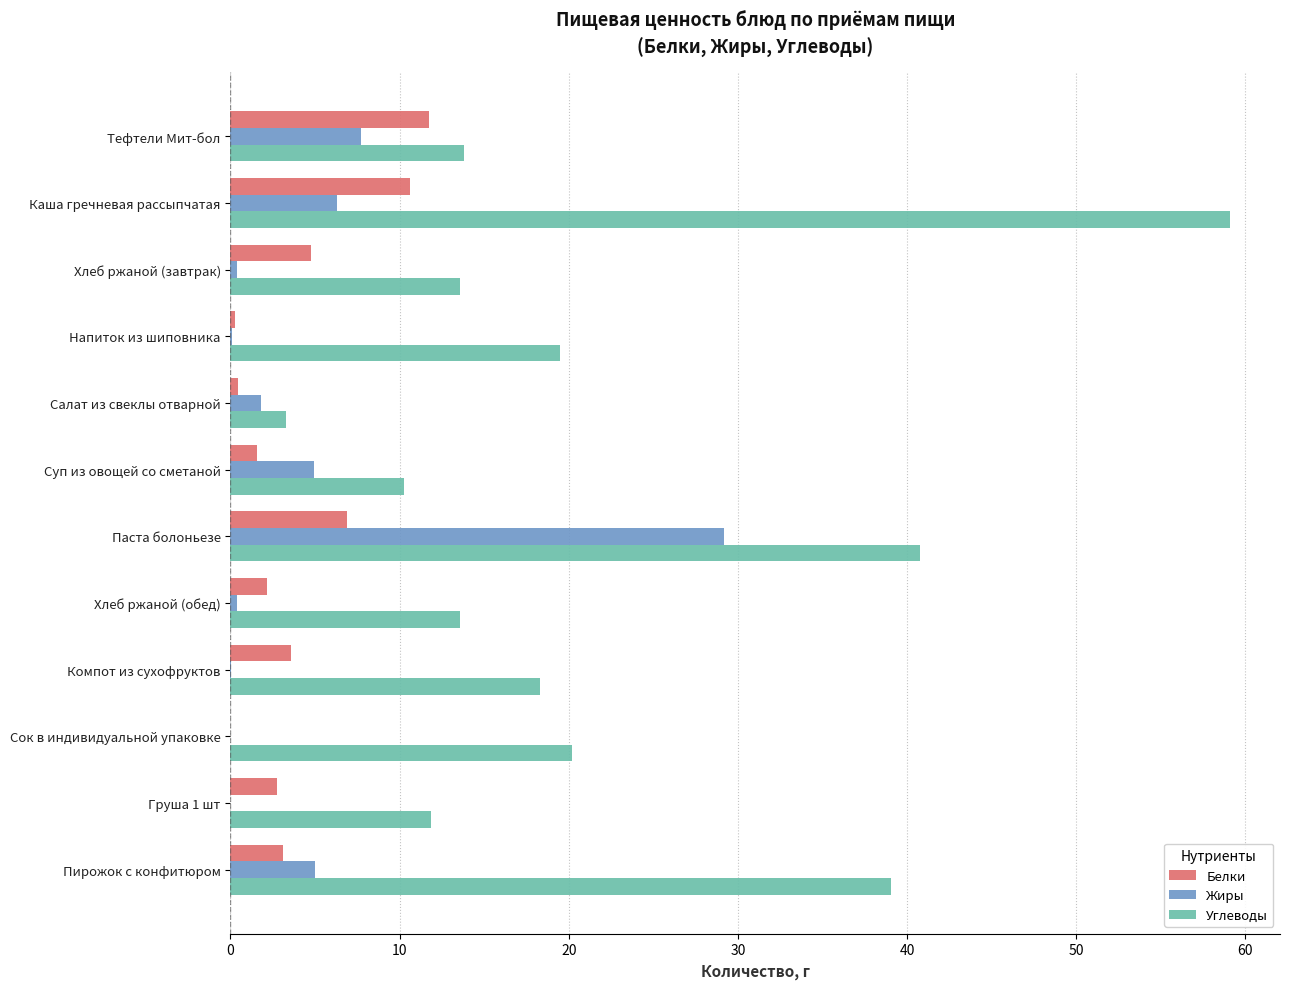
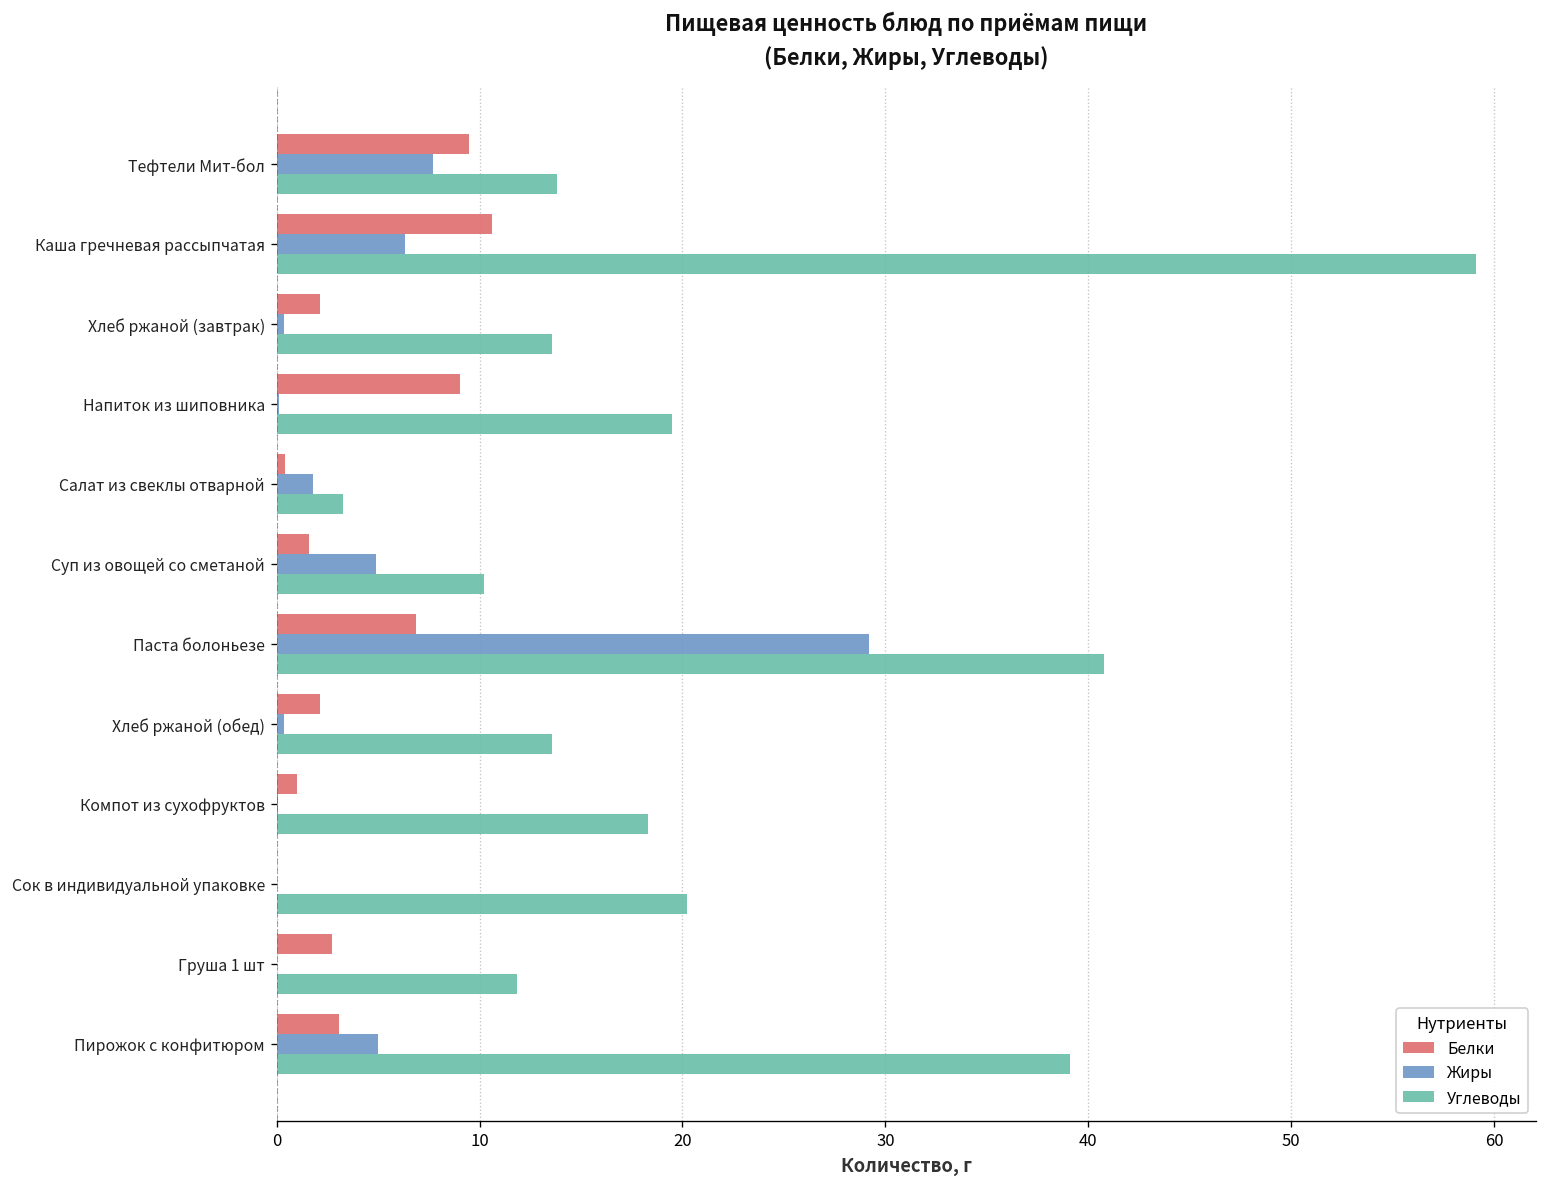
  {
    "Белки": {
-     "Тефтели Мит-бол": 11.7,
+     "Тефтели Мит-бол": 9.5,
      "Каша гречневая рассыпчатая": 10.6,
-     "Хлеб ржаной (завтрак)": 4.7,
-     "Напиток из шиповника": 0.2,
+     "Хлеб ржаной (завтрак)": 2.2,
+     "Напиток из шиповника": 9.0,
      "Салат из свеклы отварной": 0.4,
      "Суп из овощей со сметаной": 1.6,
      "Паста болоньезе": 6.9,
      "Хлеб ржаной (обед)": 2.2,
-     "Компот из сухофруктов": 3.6,
+     "Компот из сухофруктов": 1.0,
      "Сок в индивидуальной упаковке": 0.0,
      "Груша 1 шт": 2.7,
      "Пирожок с конфитюром": 3.1
    }
  }
